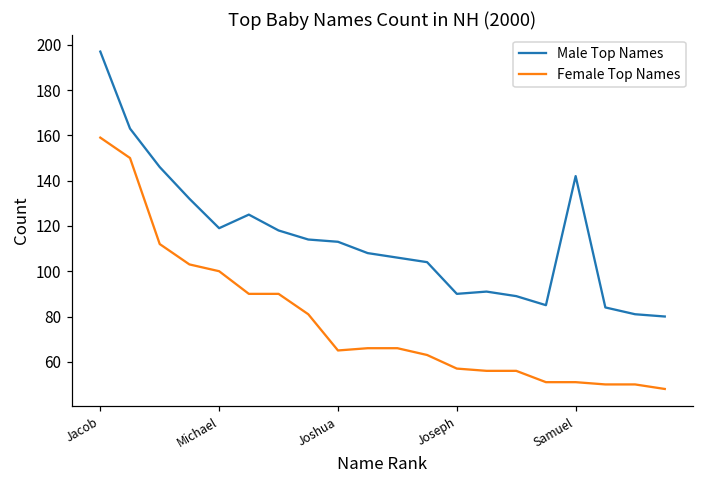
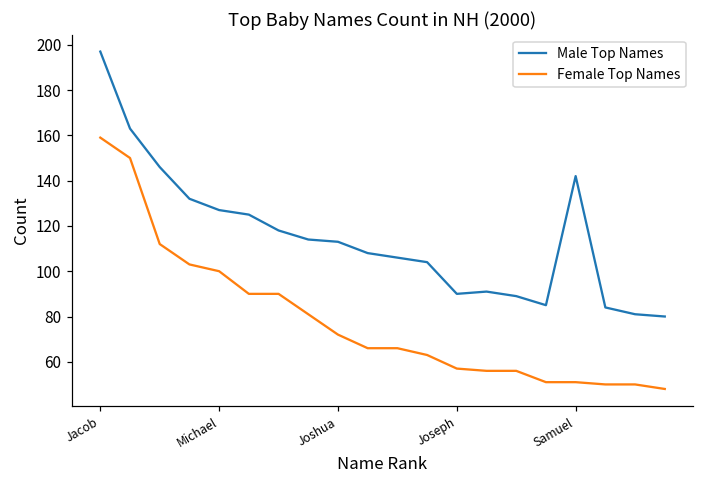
  {
    "Male Top Names": {
      "Jacob": 197,
-     "Michael": 119,
+     "Michael": 127,
      "Joshua": 113,
      "Joseph": 90,
      "Samuel": 142
    },
    "Female Top Names": {
      "Jacob": 159,
      "Michael": 100,
-     "Joshua": 65,
+     "Joshua": 72,
      "Joseph": 57,
      "Samuel": 51
    }
  }
